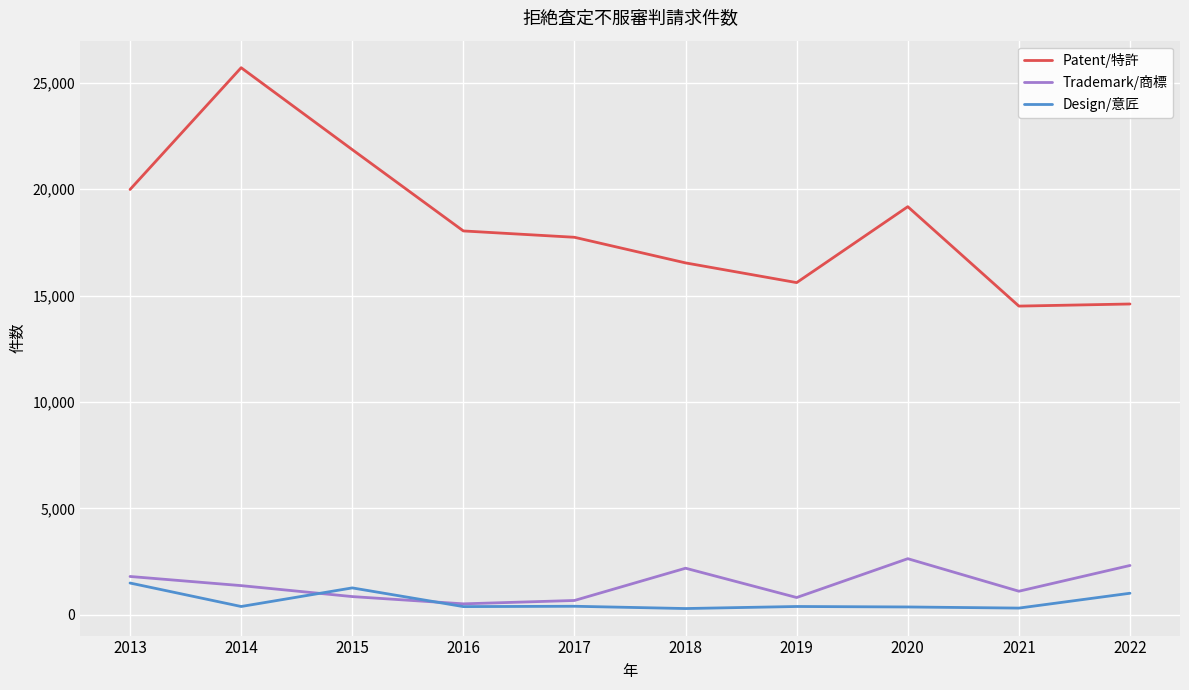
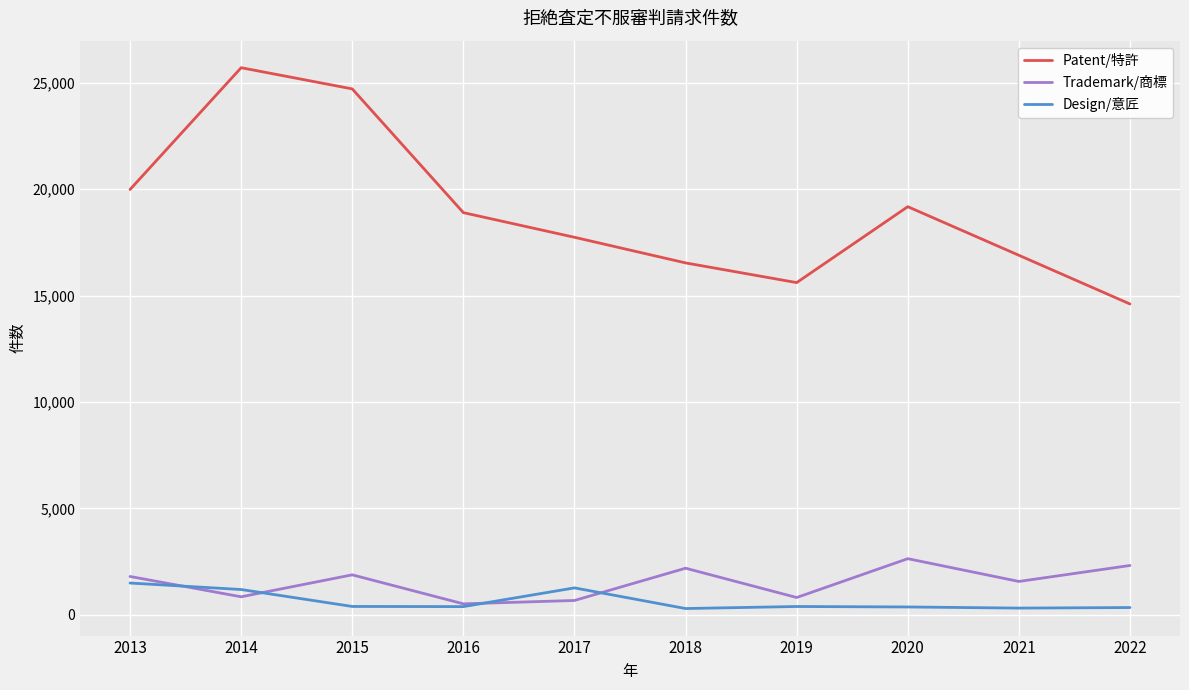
  {
    "Patent/特許": {
      "2013": "20,000",
      "2014": "25,700",
-     "2015": "21,900",
-     "2016": "18,000",
+     "2015": "24,700",
+     "2016": "18,900",
      "2017": "17,700",
      "2018": "16,500",
      "2019": "15,600",
      "2020": "19,200",
-     "2021": "14,500",
+     "2021": "16,900",
      "2022": "14,600"
    },
    "Trademark/商標": {
      "2013": "1,800",
-     "2014": "1,400",
-     "2015": "900",
+     "2014": "800",
+     "2015": "1,900",
      "2016": "500",
      "2017": "700",
      "2018": "2,200",
      "2019": "800",
      "2020": "2,600",
-     "2021": "1,100",
+     "2021": "1,600",
      "2022": "2,300"
    },
    "Design/意匠": {
      "2013": "1,500",
-     "2014": "400",
-     "2015": "1,300",
+     "2014": "1,200",
+     "2015": "400",
      "2016": "400",
-     "2017": "400",
+     "2017": "1,300",
      "2018": "300",
      "2019": "400",
      "2020": "400",
      "2021": "300",
-     "2022": "1,000"
+     "2022": "300"
    }
  }
